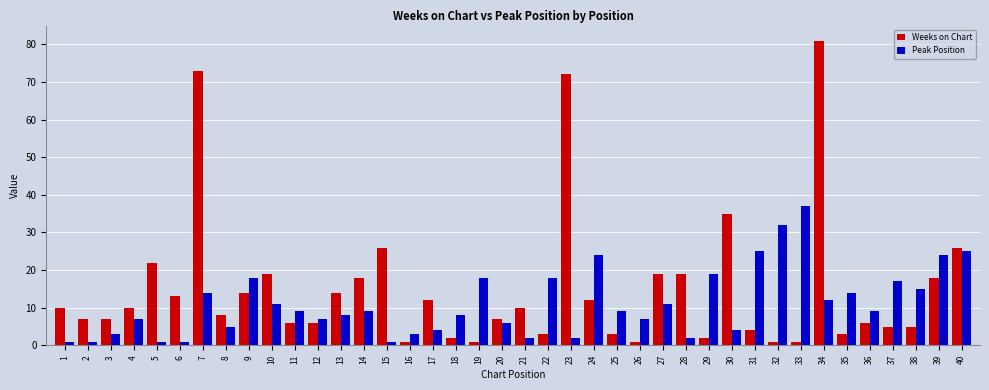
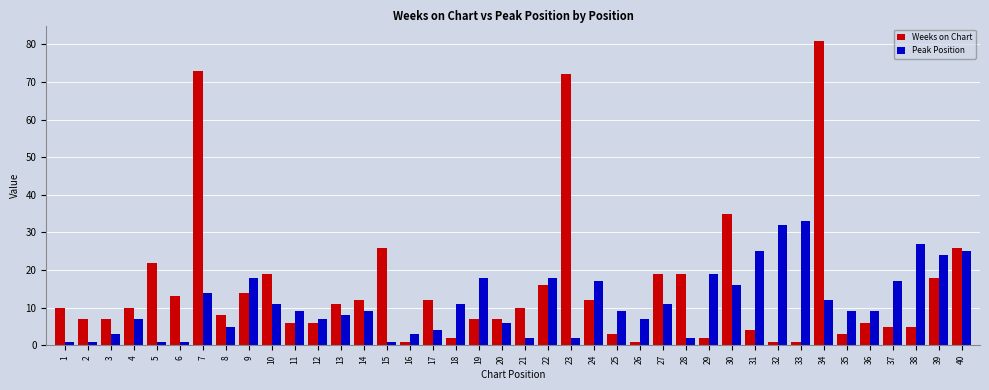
  {
    "Weeks on Chart": {
      "1": 10,
      "2": 7,
      "3": 7,
      "4": 10,
      "5": 22,
      "6": 13,
      "7": 73,
      "8": 8,
      "9": 14,
      "10": 19,
      "11": 6,
      "12": 6,
-     "13": 14,
-     "14": 18,
+     "13": 11,
+     "14": 12,
      "15": 26,
      "16": 1,
      "17": 12,
      "18": 2,
-     "19": 1,
+     "19": 7,
      "20": 7,
      "21": 10,
-     "22": 3,
+     "22": 16,
      "23": 72,
      "24": 12,
      "25": 3,
      "26": 1,
      "27": 19,
      "28": 19,
      "29": 2,
      "30": 35,
      "31": 4,
      "32": 1,
      "33": 1,
      "34": 81,
      "35": 3,
      "36": 6,
      "37": 5,
      "38": 5,
      "39": 18,
      "40": 26
    },
    "Peak Position": {
      "1": 1,
      "2": 1,
      "3": 3,
      "4": 7,
      "5": 1,
      "6": 1,
      "7": 14,
      "8": 5,
      "9": 18,
      "10": 11,
      "11": 9,
      "12": 7,
      "13": 8,
      "14": 9,
      "15": 1,
      "16": 3,
      "17": 4,
-     "18": 8,
+     "18": 11,
      "19": 18,
      "20": 6,
      "21": 2,
      "22": 18,
      "23": 2,
-     "24": 24,
+     "24": 17,
      "25": 9,
      "26": 7,
      "27": 11,
      "28": 2,
      "29": 19,
-     "30": 4,
+     "30": 16,
      "31": 25,
      "32": 32,
-     "33": 37,
+     "33": 33,
      "34": 12,
-     "35": 14,
+     "35": 9,
      "36": 9,
      "37": 17,
-     "38": 15,
+     "38": 27,
      "39": 24,
      "40": 25
    }
  }
